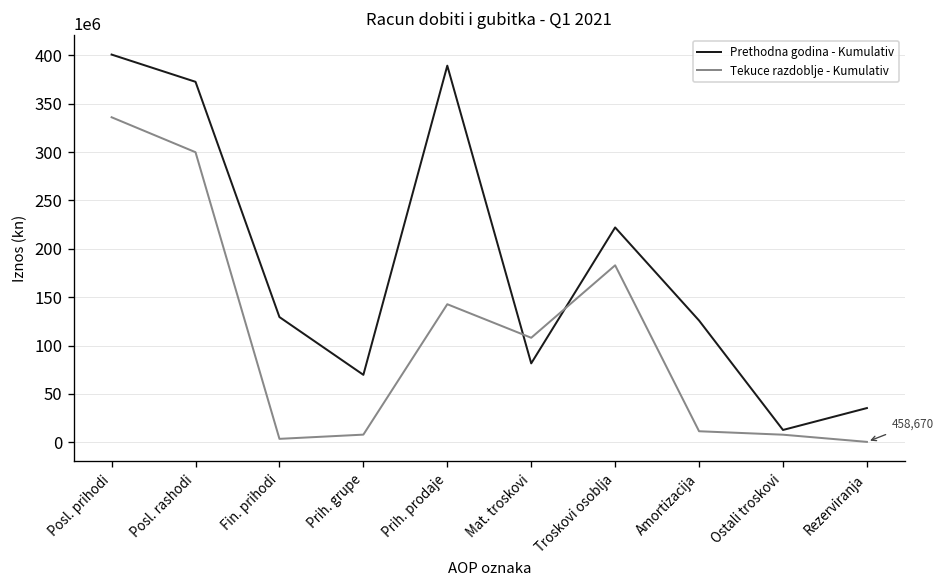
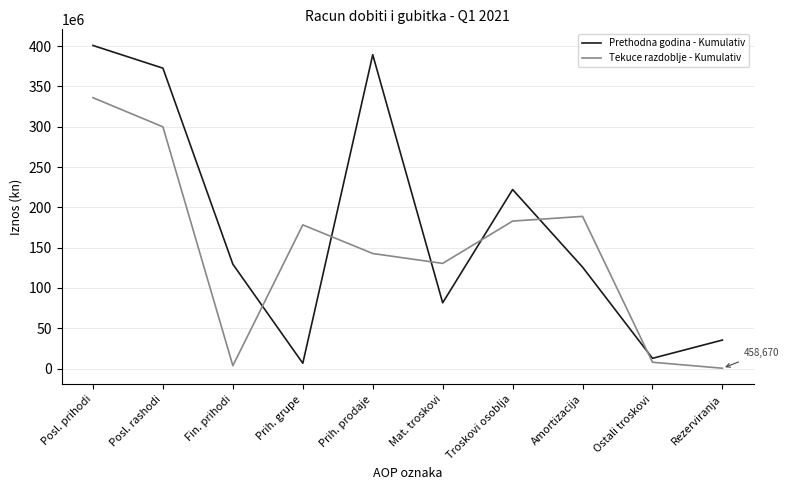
  {
    "Prethodna godina - Kumulativ": {
      "Posl. prihodi": 400000000,
      "Posl. rashodi": 370000000,
      "Fin. prihodi": 130000000,
-     "Prih. grupe": 70000000,
+     "Prih. grupe": 10000000,
      "Prih. prodaje": 390000000,
      "Mat. troskovi": 80000000,
      "Troskovi osoblja": 220000000,
      "Amortizacija": 130000000,
      "Ostali troskovi": 10000000,
      "Rezerviranja": 40000000
    },
    "Tekuce razdoblje - Kumulativ": {
      "Posl. prihodi": 340000000,
      "Posl. rashodi": 300000000,
      "Fin. prihodi": 0,
-     "Prih. grupe": 10000000,
+     "Prih. grupe": 180000000,
      "Prih. prodaje": 140000000,
-     "Mat. troskovi": 110000000,
+     "Mat. troskovi": 130000000,
      "Troskovi osoblja": 180000000,
-     "Amortizacija": 10000000,
+     "Amortizacija": 190000000,
      "Ostali troskovi": 10000000
    }
  }
